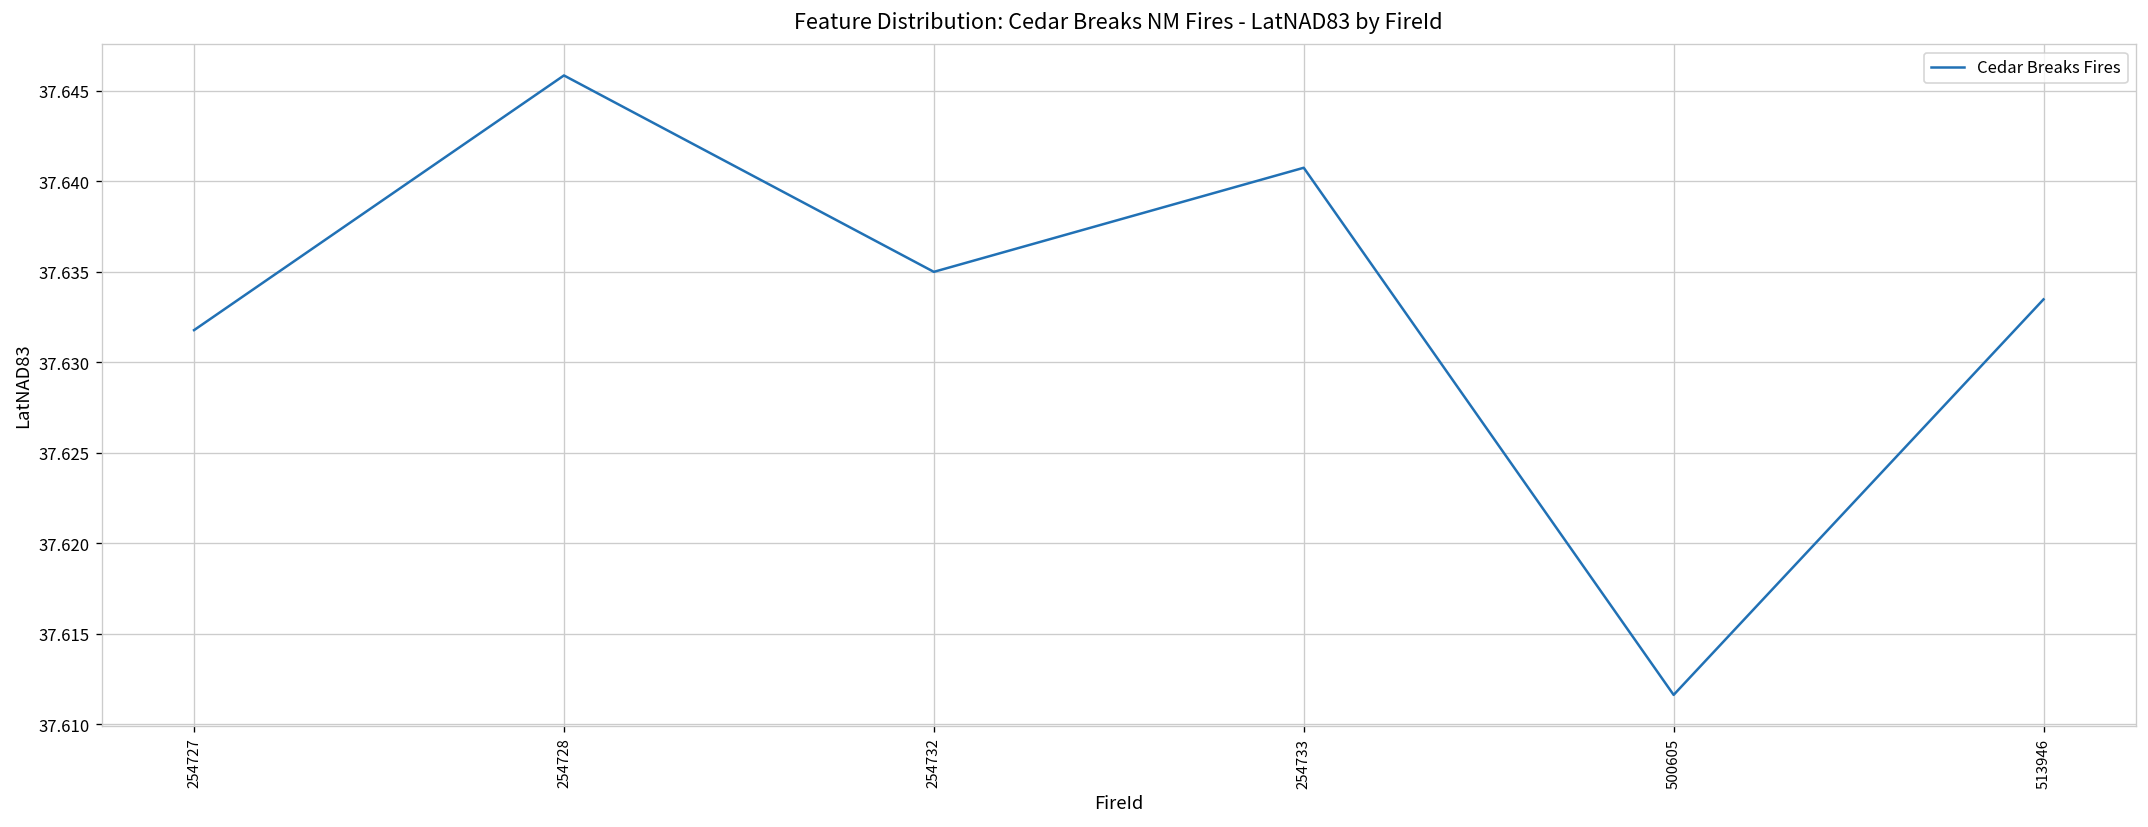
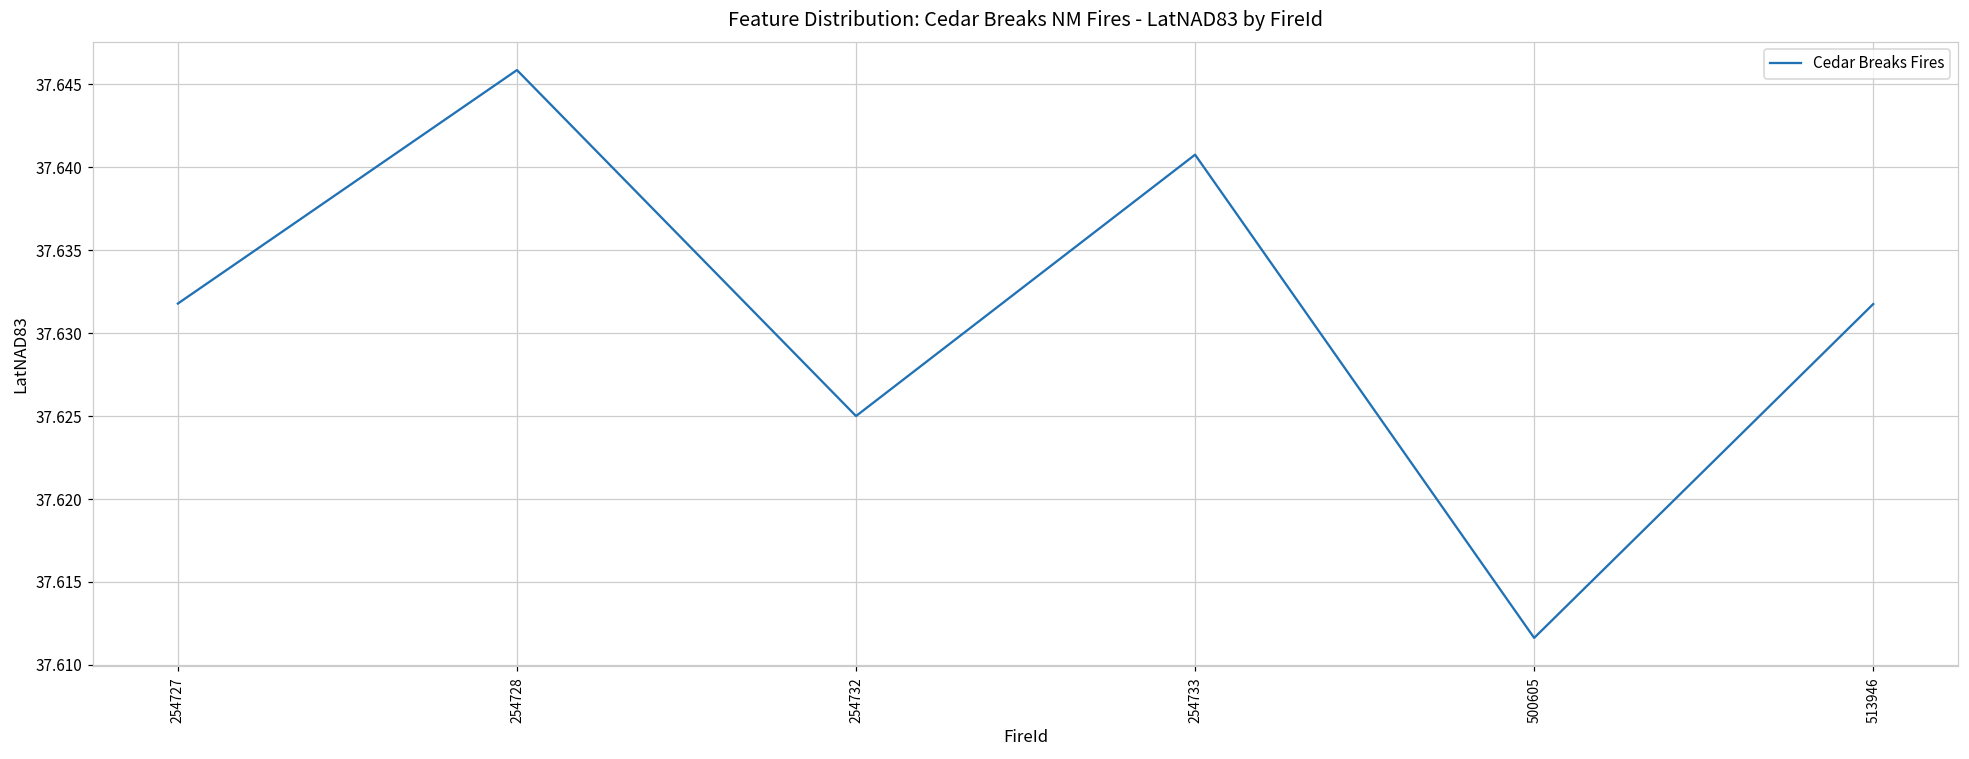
  {
    "254727": 37.6318,
    "254728": 37.6459,
-   "254732": 37.635,
+   "254732": 37.625,
    "254733": 37.6408,
    "500605": 37.6116,
-   "513946": 37.6335
+   "513946": 37.6318
  }
